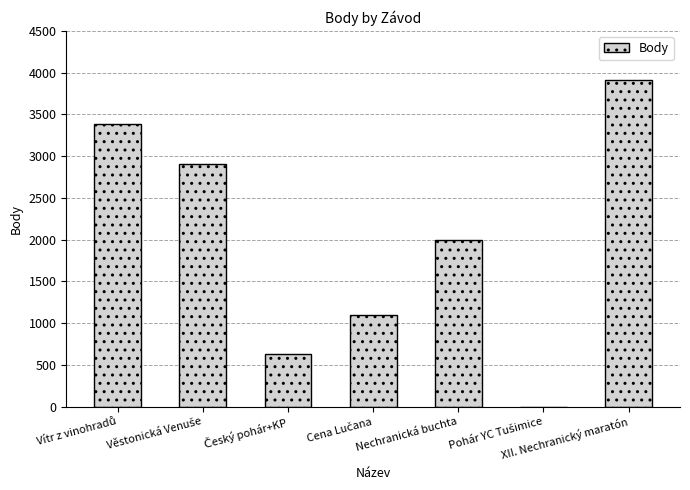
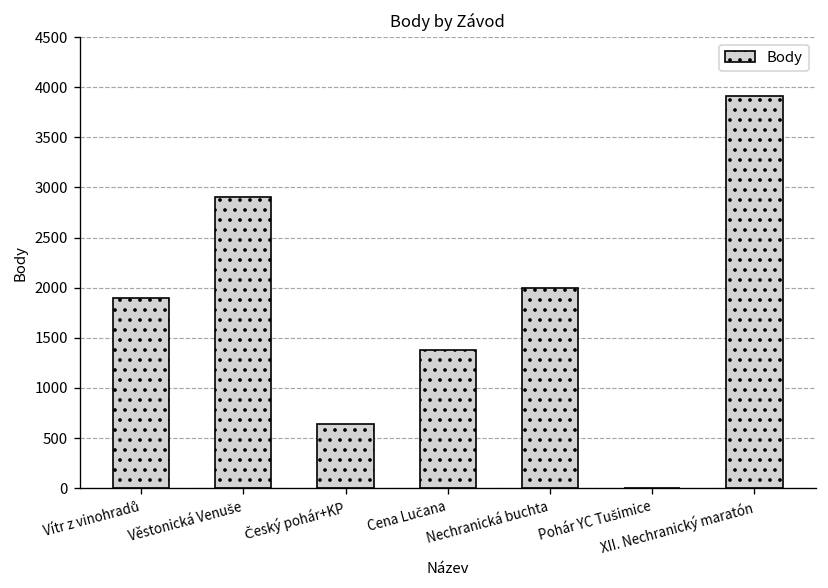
  {
-   "Vítr z vinohradů": 3400,
+   "Vítr z vinohradů": 1900,
    "Věstonická Venuše": 2900,
    "Český pohár+KP": 600,
-   "Cena Lučana": 1100,
+   "Cena Lučana": 1400,
    "Nechranická buchta": 2000,
    "Pohár YC Tušimice": 0,
    "XII. Nechranický maratón": 3900
  }
